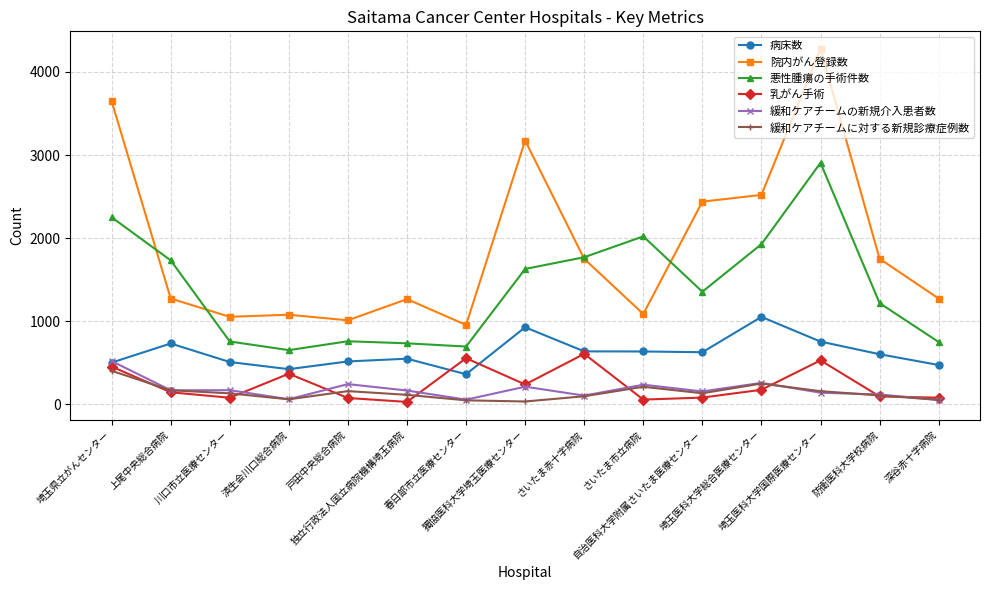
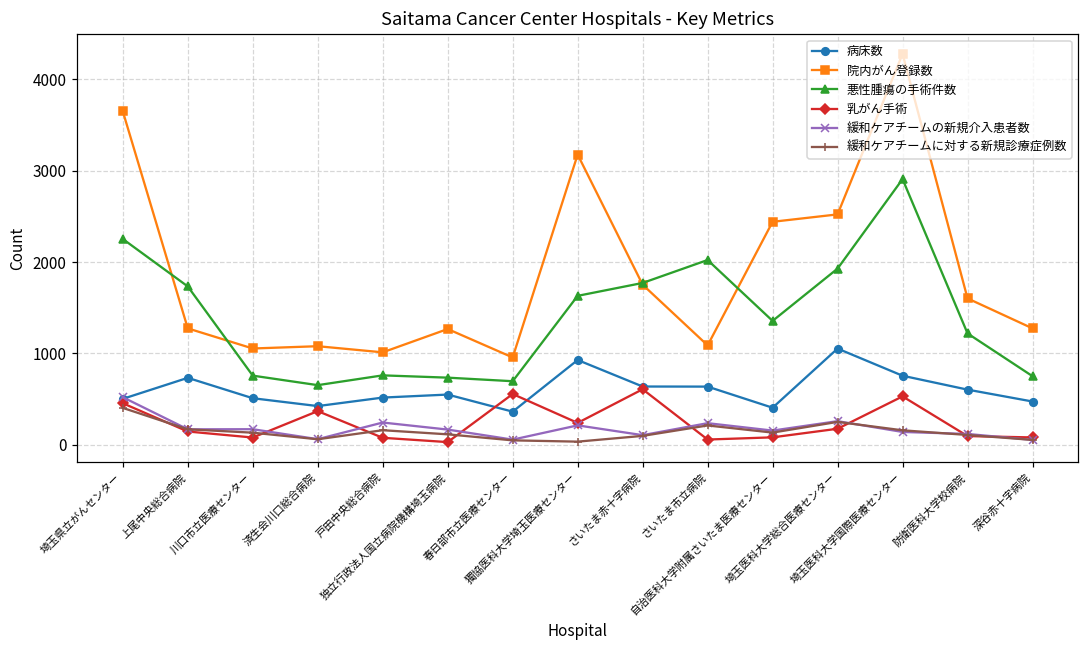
  {
    "病床数": {
      "上尾中央総合病院": 700,
      "川口市立医療センター": 500,
      "済生会川口総合病院": 400,
      "戸田中央総合病院": 500,
      "独立行政法人国立病院機構埼玉病院": 600,
      "春日部市立医療センター": 400,
      "獨協医科大学埼玉医療センター": 900,
      "さいたま市立病院": 600,
-     "自治医科大学附属さいたま医療センター": 600,
+     "自治医科大学附属さいたま医療センター": 400,
      "埼玉医科大学総合医療センター": 1100,
      "埼玉医科大学国際医療センター": 800,
      "防衛医科大学校病院": 600,
      "深谷赤十字病院": 500
    },
    "院内がん登録数": {
      "埼玉県立がんセンター": 3600,
      "上尾中央総合病院": 1300,
      "川口市立医療センター": 1100,
      "済生会川口総合病院": 1100,
      "戸田中央総合病院": 1000,
      "独立行政法人国立病院機構埼玉病院": 1300,
      "春日部市立医療センター": 1000,
      "獨協医科大学埼玉医療センター": 3200,
      "さいたま市立病院": 1100,
      "自治医科大学附属さいたま医療センター": 2400,
      "埼玉医科大学総合医療センター": 2500,
-     "防衛医科大学校病院": 1800,
+     "防衛医科大学校病院": 1600,
      "深谷赤十字病院": 1300
    },
    "悪性腫瘍の手術件数": {
      "埼玉県立がんセンター": 2300,
      "上尾中央総合病院": 1700,
      "川口市立医療センター": 800,
      "済生会川口総合病院": 700,
      "戸田中央総合病院": 800,
      "独立行政法人国立病院機構埼玉病院": 700,
      "春日部市立医療センター": 700,
      "獨協医科大学埼玉医療センター": 1600,
      "さいたま市立病院": 2000,
      "自治医科大学附属さいたま医療センター": 1400,
      "埼玉医科大学総合医療センター": 1900,
      "埼玉医科大学国際医療センター": 2900,
      "防衛医科大学校病院": 1200,
      "深谷赤十字病院": 800
    },
    "乳がん手術": {
      "埼玉県立がんセンター": 500,
      "川口市立医療センター": 100,
      "済生会川口総合病院": 400,
      "戸田中央総合病院": 100,
      "独立行政法人国立病院機構埼玉病院": 0,
      "春日部市立医療センター": 600,
      "さいたま市立病院": 100,
      "自治医科大学附属さいたま医療センター": 100,
      "埼玉医科大学総合医療センター": 200,
      "埼玉医科大学国際医療センター": 500
    },
    "緩和ケアチームの新規介入患者数": {
      "川口市立医療センター": 200,
      "戸田中央総合病院": 200,
      "独立行政法人国立病院機構埼玉病院": 200
    },
    "緩和ケアチームに対する新規診療症例数": {
      "埼玉県立がんセンター": 400,
      "川口市立医療センター": 100,
      "戸田中央総合病院": 200,
      "独立行政法人国立病院機構埼玉病院": 100,
      "獨協医科大学埼玉医療センター": 0
    }
  }
